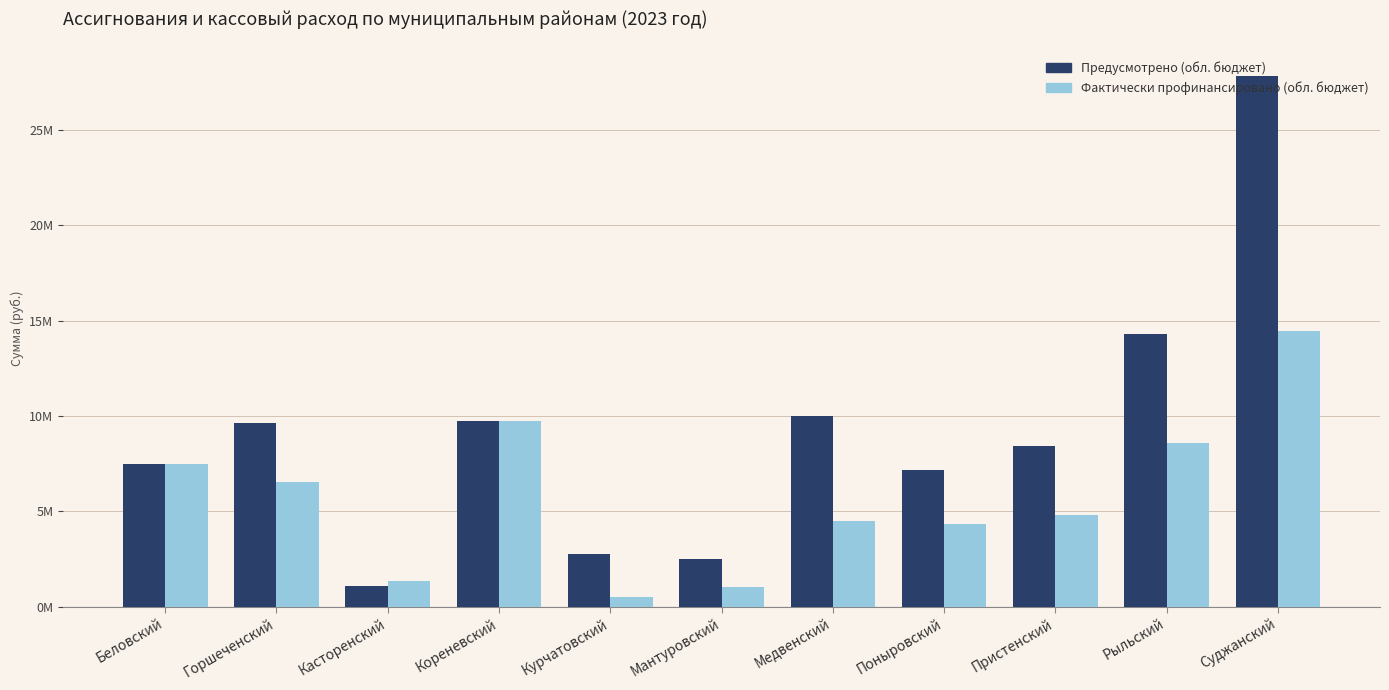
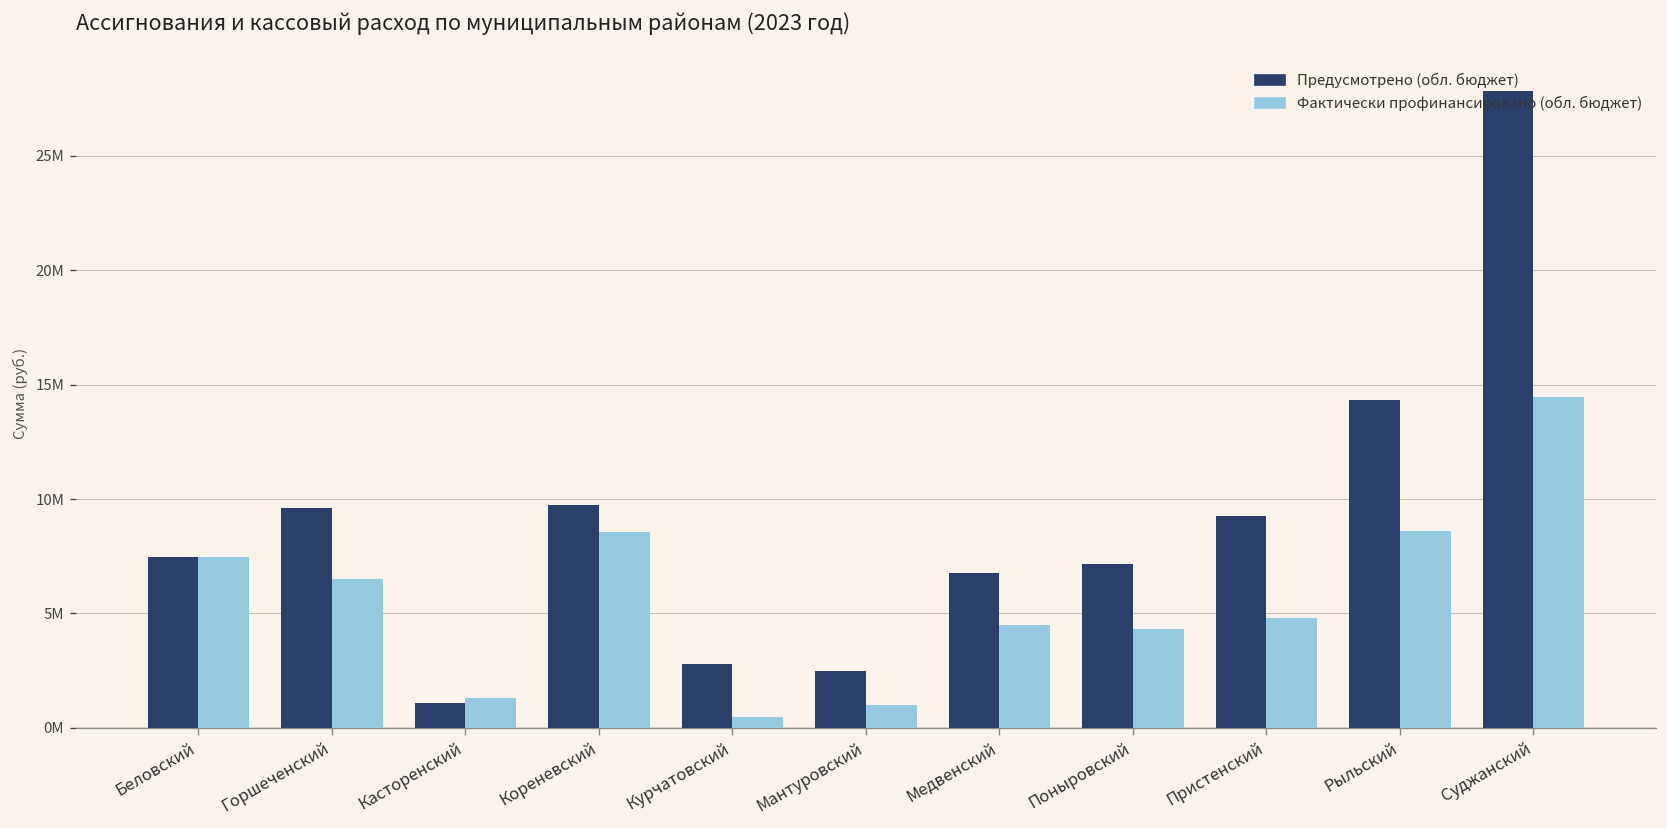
  {
    "Предусмотрено (обл. бюджет)": {
      "Беловский": 7500000,
      "Горшеченский": 9600000,
      "Касторенский": 1100000,
      "Кореневский": 9700000,
      "Курчатовский": 2800000,
      "Мантуровский": 2500000,
-     "Медвенский": 10000000,
+     "Медвенский": 6800000,
      "Поныровский": 7200000,
-     "Пристенский": 8400000,
+     "Пристенский": 9300000,
      "Рыльский": 14300000,
      "Суджанский": 27800000
    },
    "Фактически профинансировано (обл. бюджет)": {
      "Беловский": 7500000,
      "Горшеченский": 6500000,
      "Касторенский": 1300000,
-     "Кореневский": 9700000,
+     "Кореневский": 8600000,
      "Курчатовский": 500000,
      "Мантуровский": 1000000,
      "Медвенский": 4500000,
      "Поныровский": 4300000,
      "Пристенский": 4800000,
      "Рыльский": 8600000,
      "Суджанский": 14500000
    }
  }
